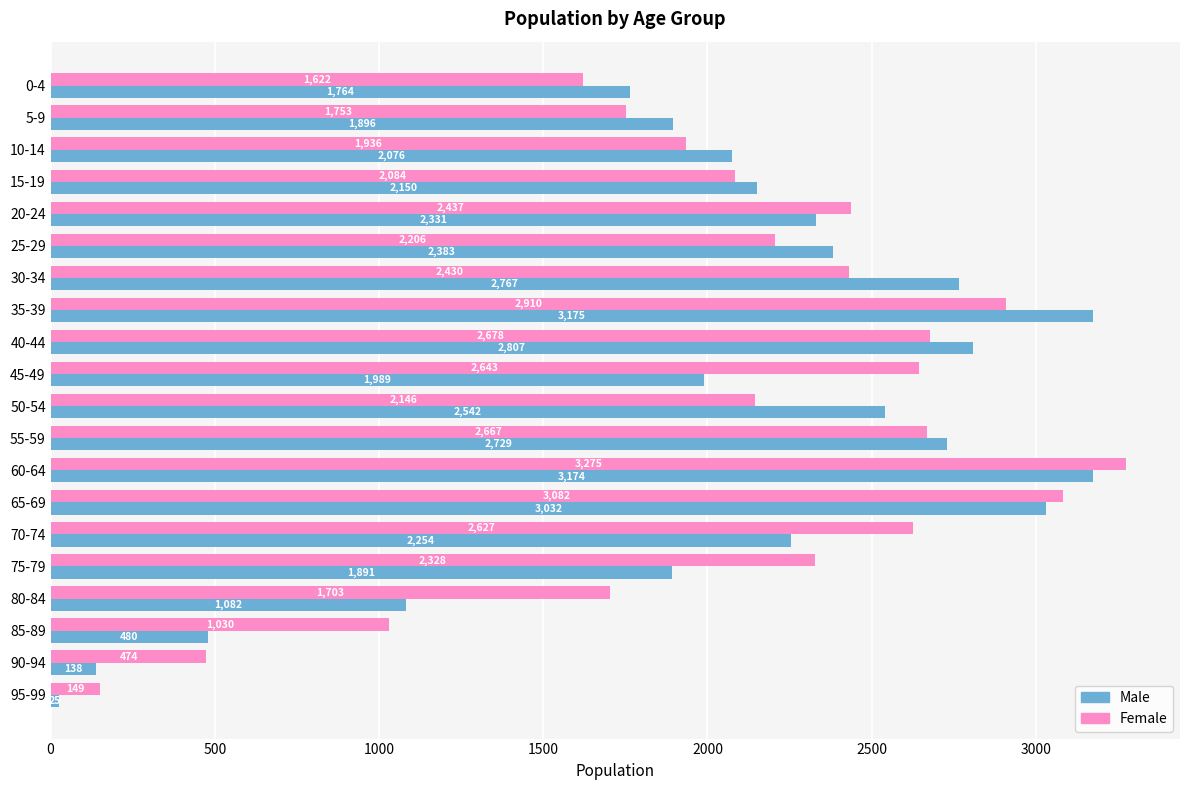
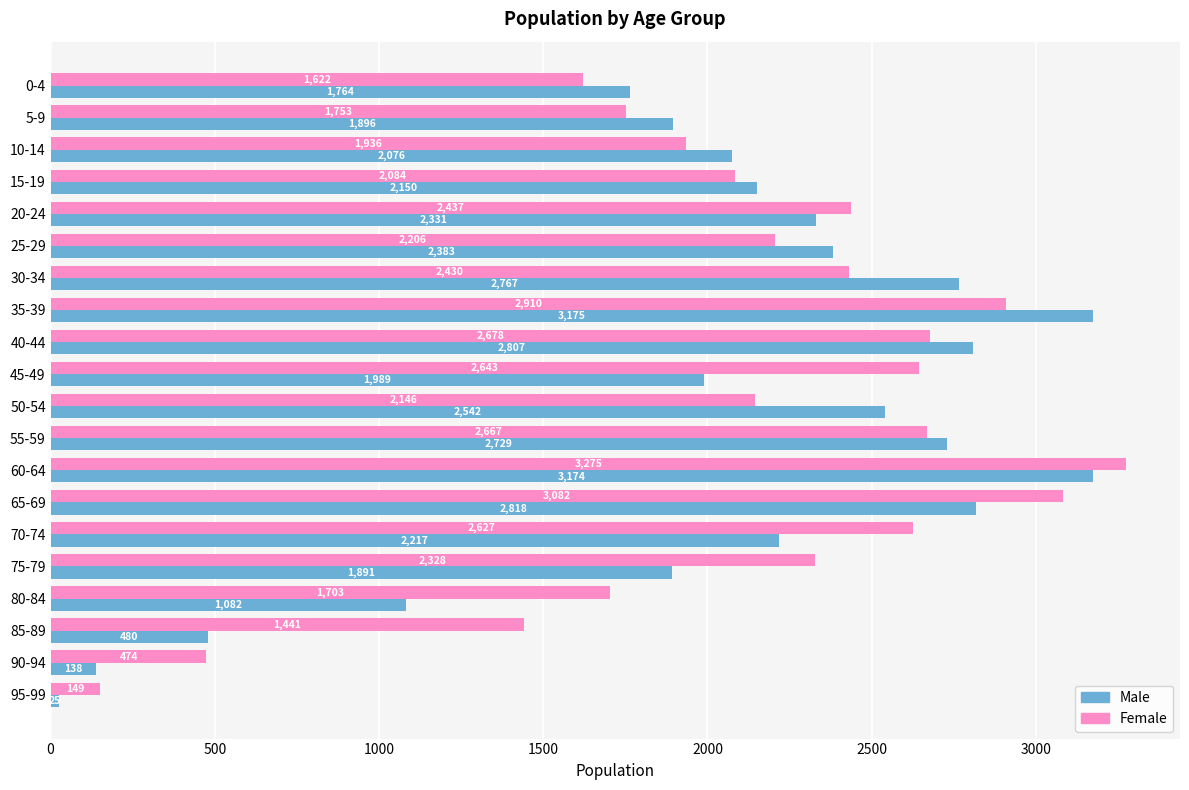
  {
    "Male": {
      "0-4": "1,764",
      "5-9": "1,896",
      "10-14": "2,076",
      "15-19": "2,150",
      "20-24": "2,331",
      "25-29": "2,383",
      "30-34": "2,767",
      "35-39": "3,175",
      "40-44": "2,807",
      "45-49": "1,989",
      "50-54": "2,542",
      "55-59": "2,729",
      "60-64": "3,174",
-     "65-69": "3,032",
-     "70-74": "2,254",
+     "65-69": "2,818",
+     "70-74": "2,217",
      "75-79": "1,891",
      "80-84": "1,082",
      "85-89": "480",
      "90-94": "138"
    },
    "Female": {
      "0-4": "1,622",
      "5-9": "1,753",
      "10-14": "1,936",
      "15-19": "2,084",
      "20-24": "2,437",
      "25-29": "2,206",
      "30-34": "2,430",
      "35-39": "2,910",
      "40-44": "2,678",
      "45-49": "2,643",
      "50-54": "2,146",
      "55-59": "2,667",
      "60-64": "3,275",
      "65-69": "3,082",
      "70-74": "2,627",
      "75-79": "2,328",
      "80-84": "1,703",
-     "85-89": "1,030",
+     "85-89": "1,441",
      "90-94": "474",
      "95-99": "149"
    }
  }
